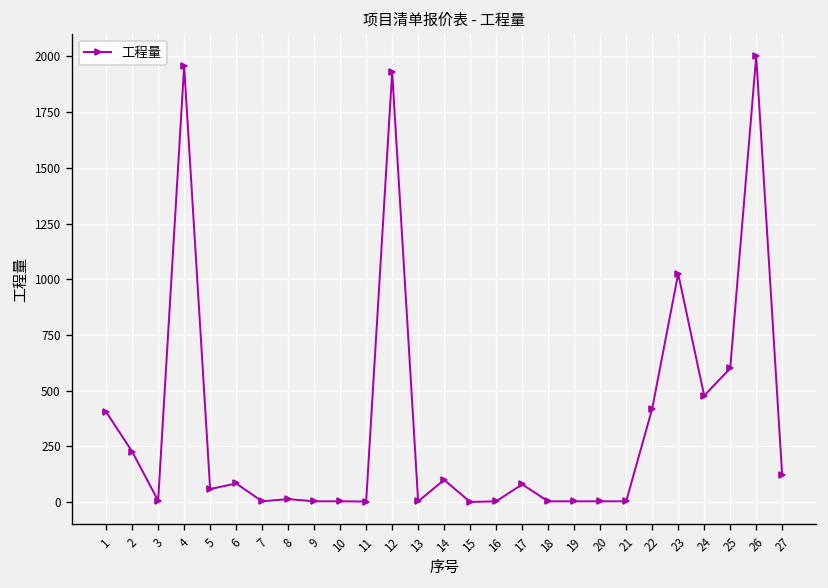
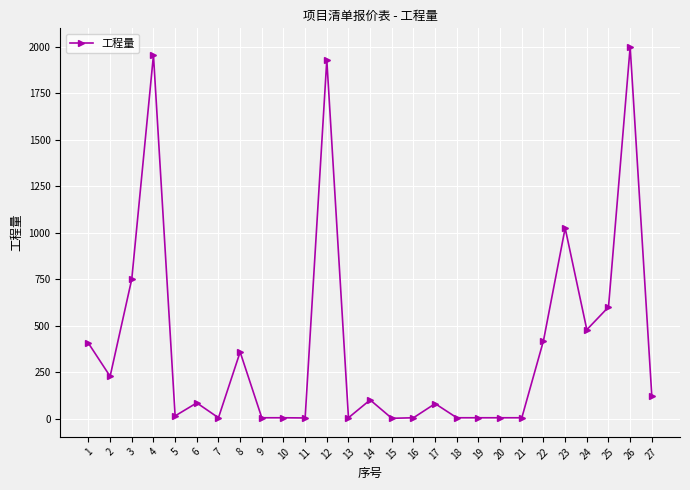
  {
    "1": 410,
    "2": 230,
-   "3": 10,
+   "3": 750,
    "4": 1960,
-   "5": 60,
+   "5": 10,
    "6": 80,
    "7": 0,
-   "8": 10,
+   "8": 360,
    "9": 0,
    "10": 0,
    "11": 0,
    "12": 1930,
    "13": 0,
    "14": 100,
    "15": 0,
    "16": 0,
    "17": 80,
    "18": 0,
    "19": 0,
    "20": 0,
    "21": 0,
    "22": 420,
    "23": 1030,
    "24": 480,
    "25": 600,
    "26": 2000,
    "27": 120
  }
